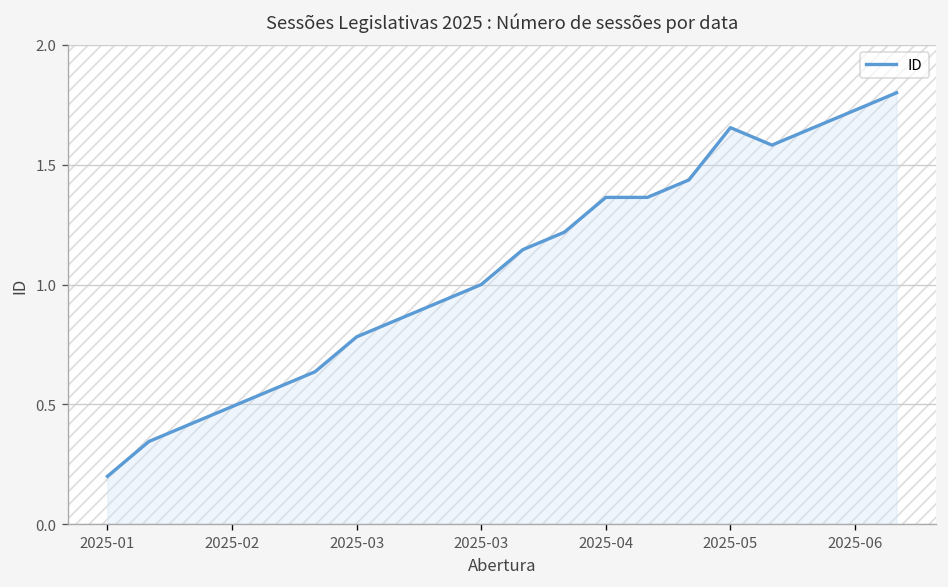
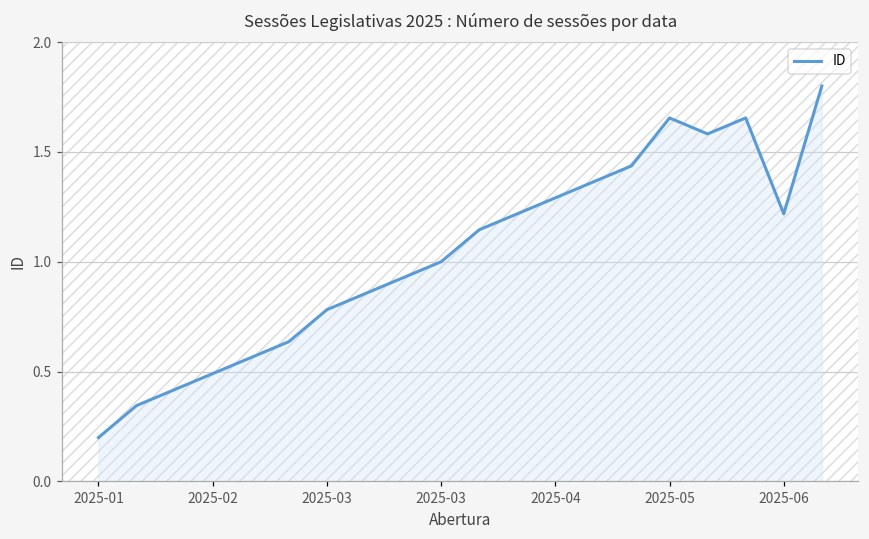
  {
    "2025-01": 0.20,
    "2025-02": 0.49,
-   "2025-04": 1.36,
+   "2025-04": 1.29,
    "2025-05": 1.65,
-   "2025-06": 1.73
+   "2025-06": 1.22
  }
